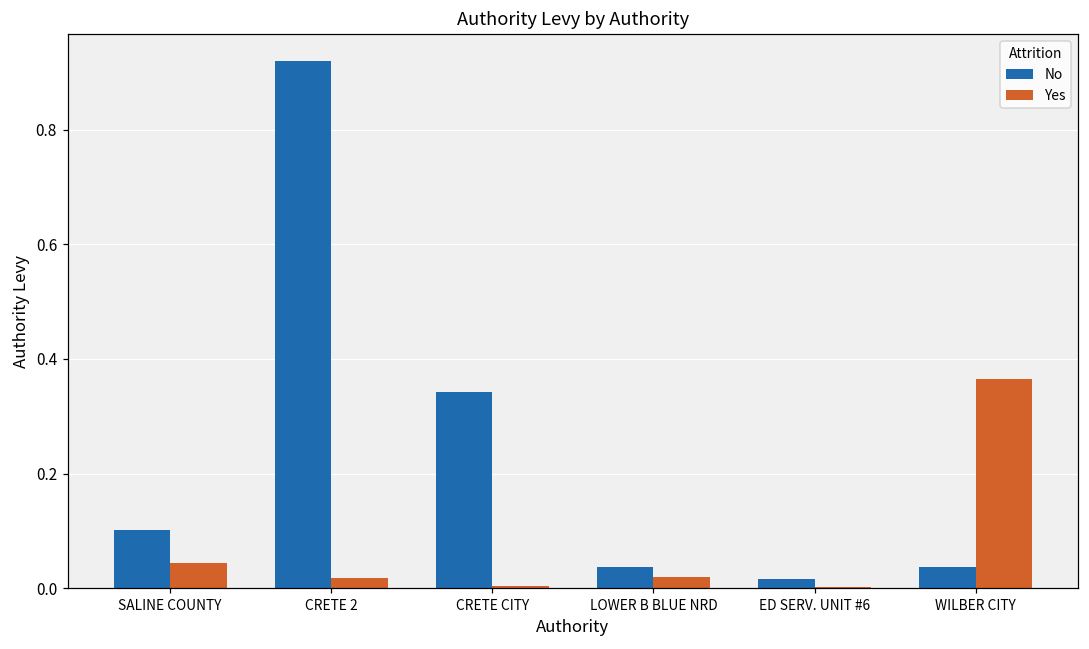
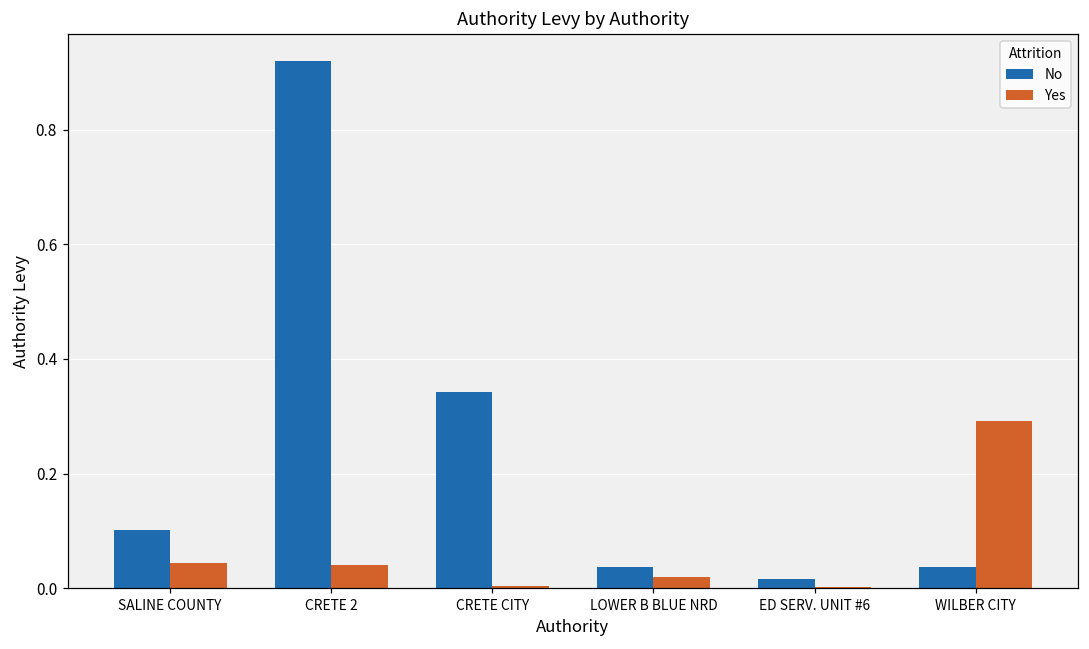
  {
    "No": {
      "SALINE COUNTY": 0.10,
      "CRETE 2": 0.92,
      "CRETE CITY": 0.34,
      "LOWER B BLUE NRD": 0.04,
      "ED SERV. UNIT #6": 0.02,
      "WILBER CITY": 0.04
    },
    "Yes": {
      "SALINE COUNTY": 0.04,
-     "CRETE 2": 0.02,
+     "CRETE 2": 0.04,
      "LOWER B BLUE NRD": 0.02,
-     "WILBER CITY": 0.37
+     "WILBER CITY": 0.29
    }
  }
